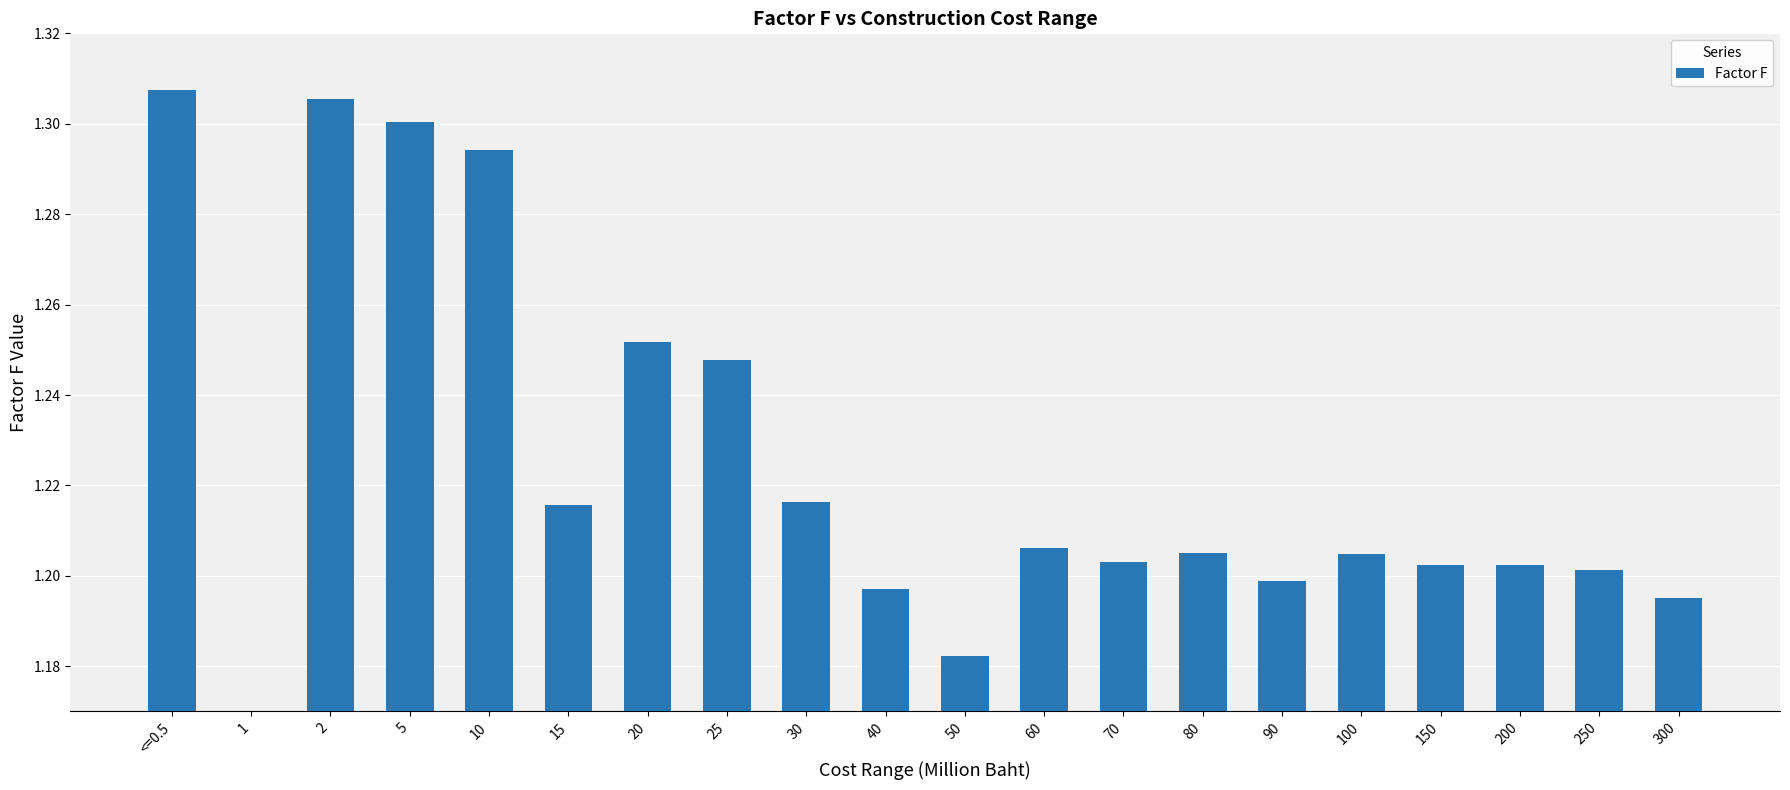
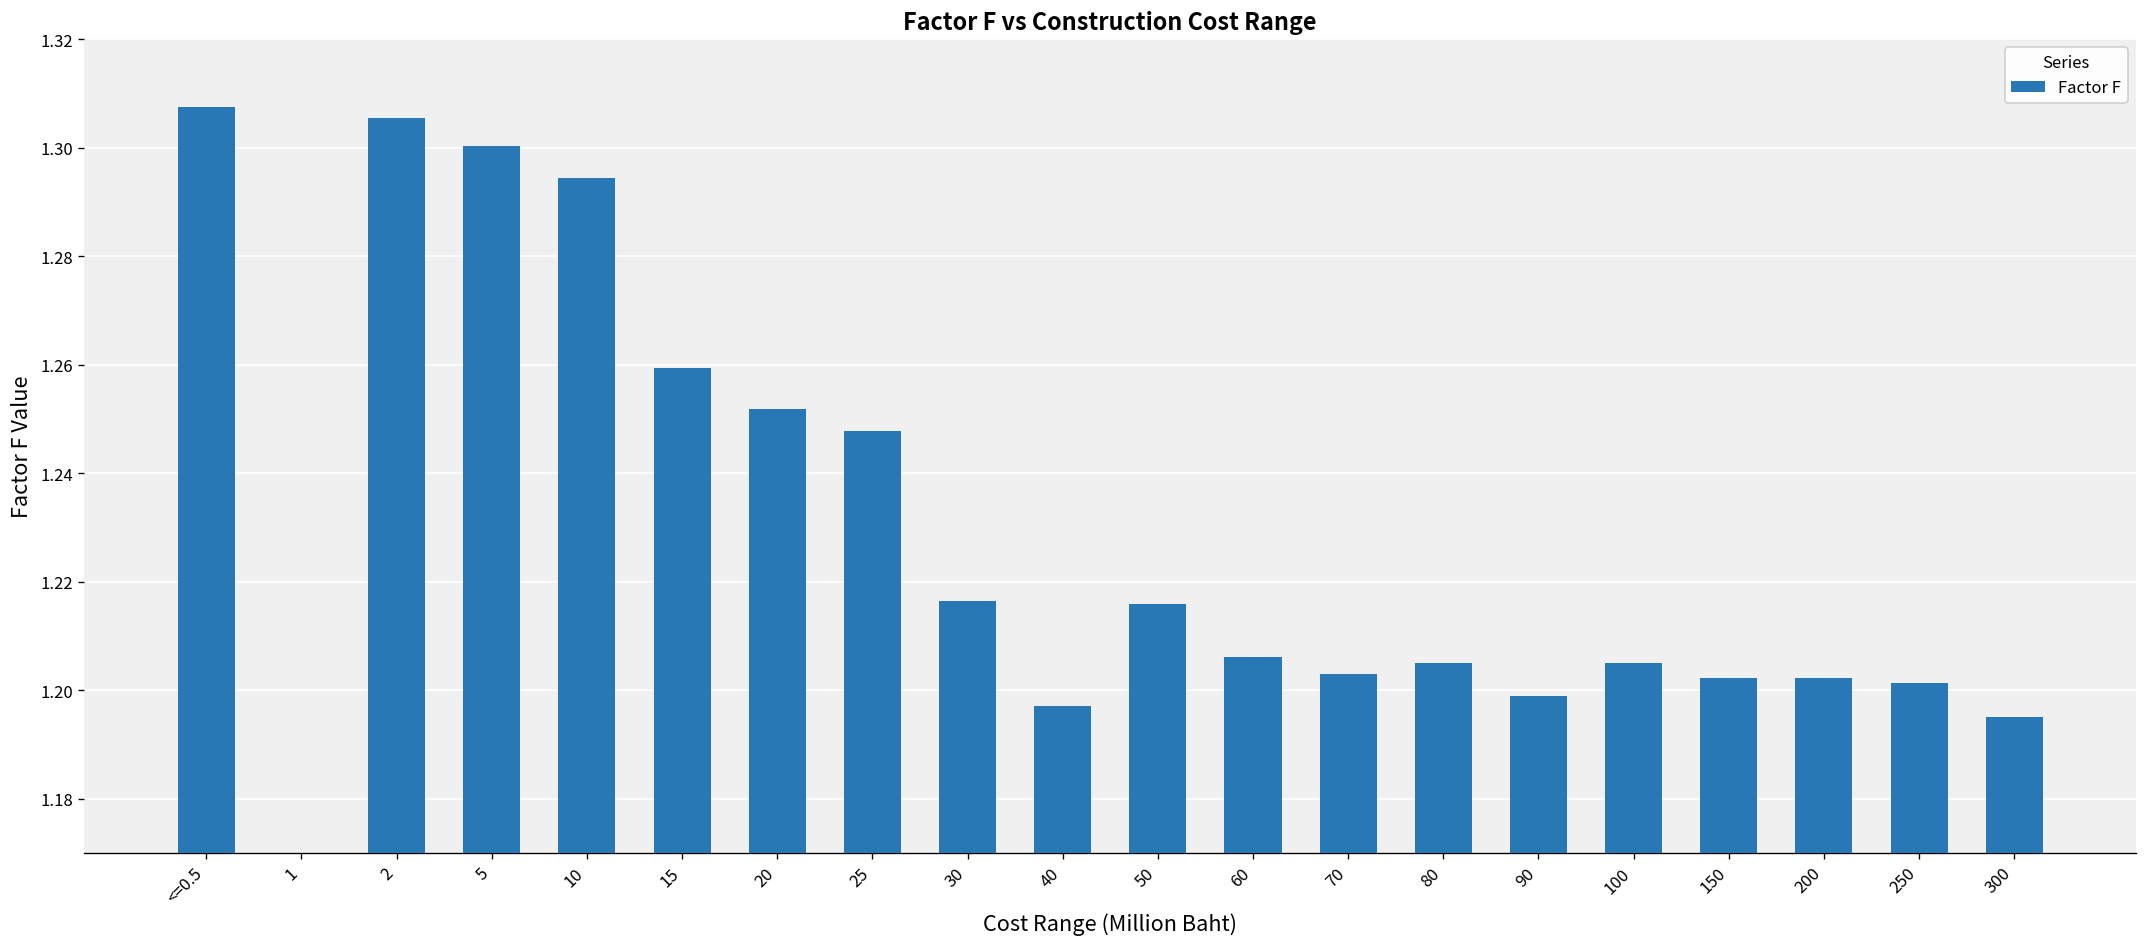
  {
    "<=0.5": 1.307,
    "2": 1.305,
    "5": 1.300,
    "10": 1.294,
-   "15": 1.216,
+   "15": 1.259,
    "20": 1.252,
    "25": 1.248,
    "30": 1.216,
    "40": 1.197,
-   "50": 1.182,
+   "50": 1.216,
    "60": 1.206,
    "70": 1.203,
    "80": 1.205,
    "90": 1.199,
    "100": 1.205,
    "150": 1.202,
    "200": 1.202,
    "250": 1.201,
    "300": 1.195
  }
